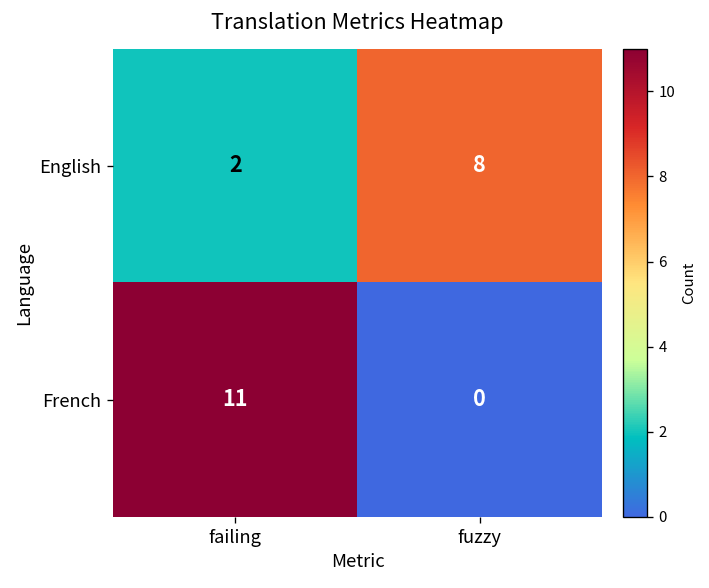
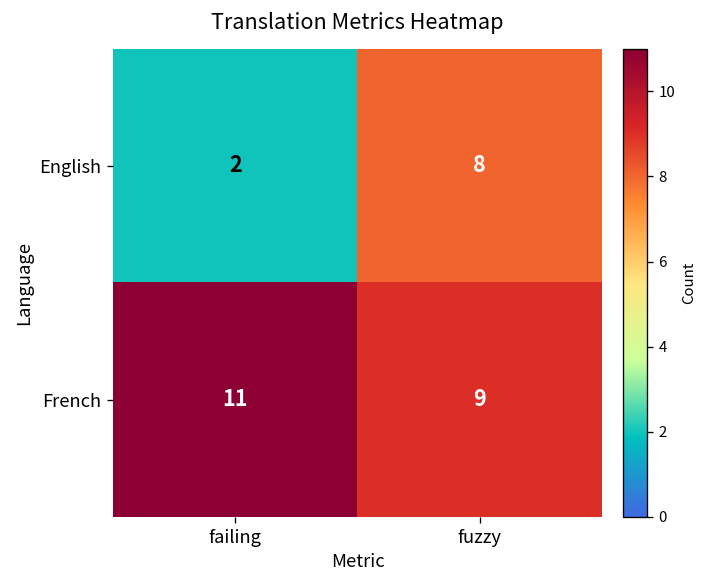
  {
    "English": {
      "failing": 2,
      "fuzzy": 8
    },
    "French": {
      "failing": 11,
-     "fuzzy": 0
+     "fuzzy": 9
    }
  }
